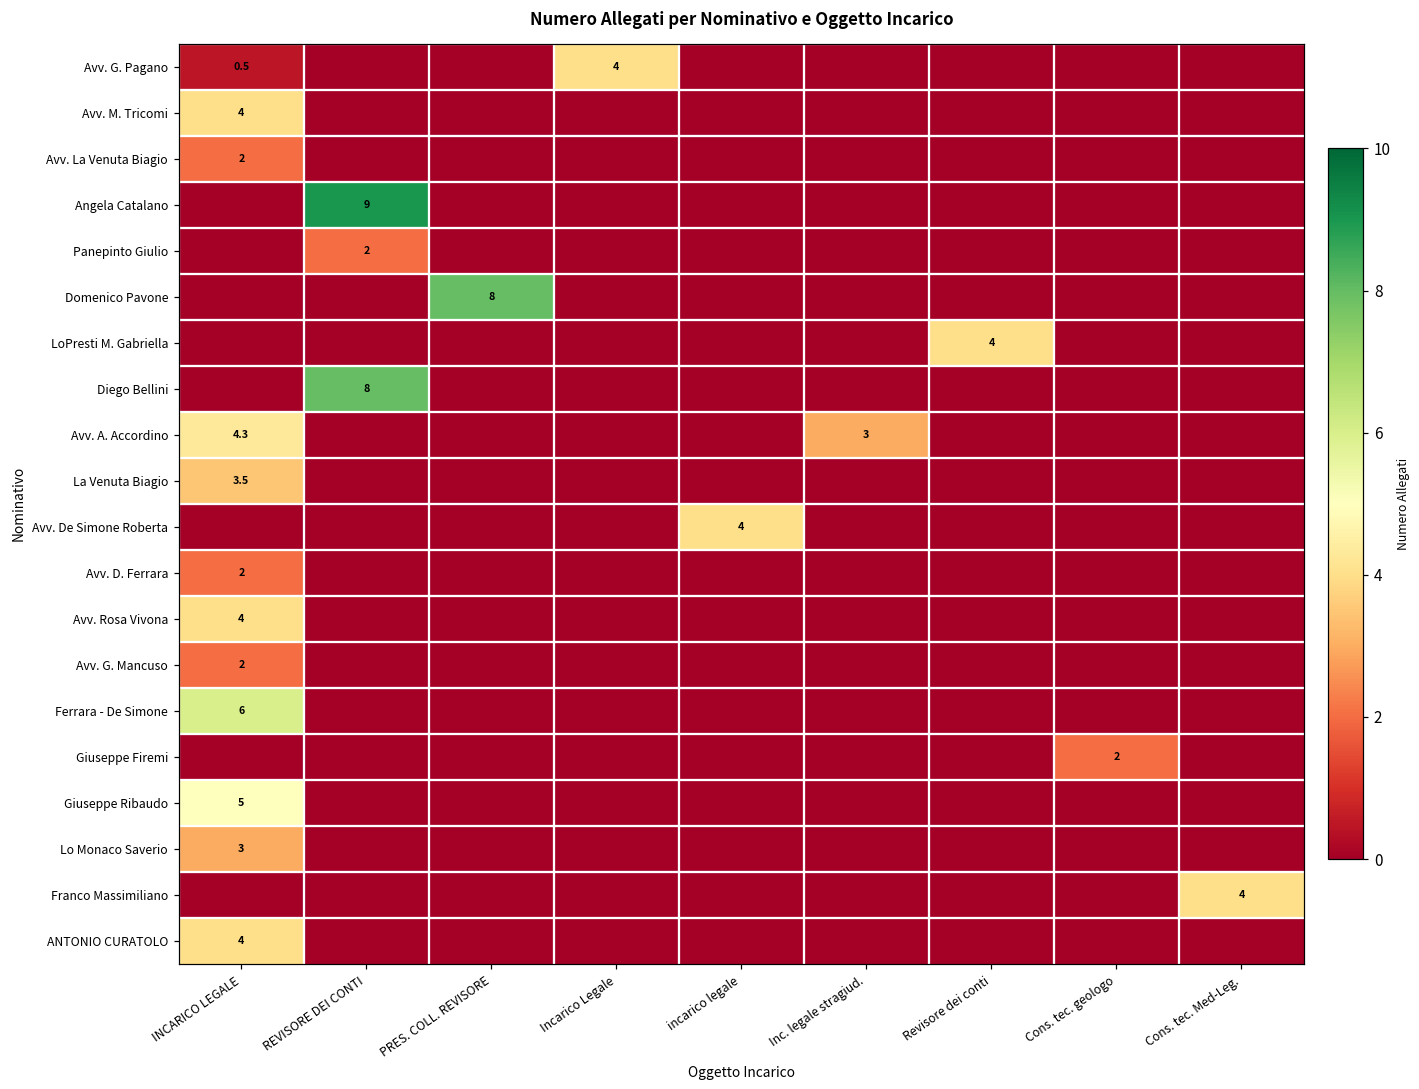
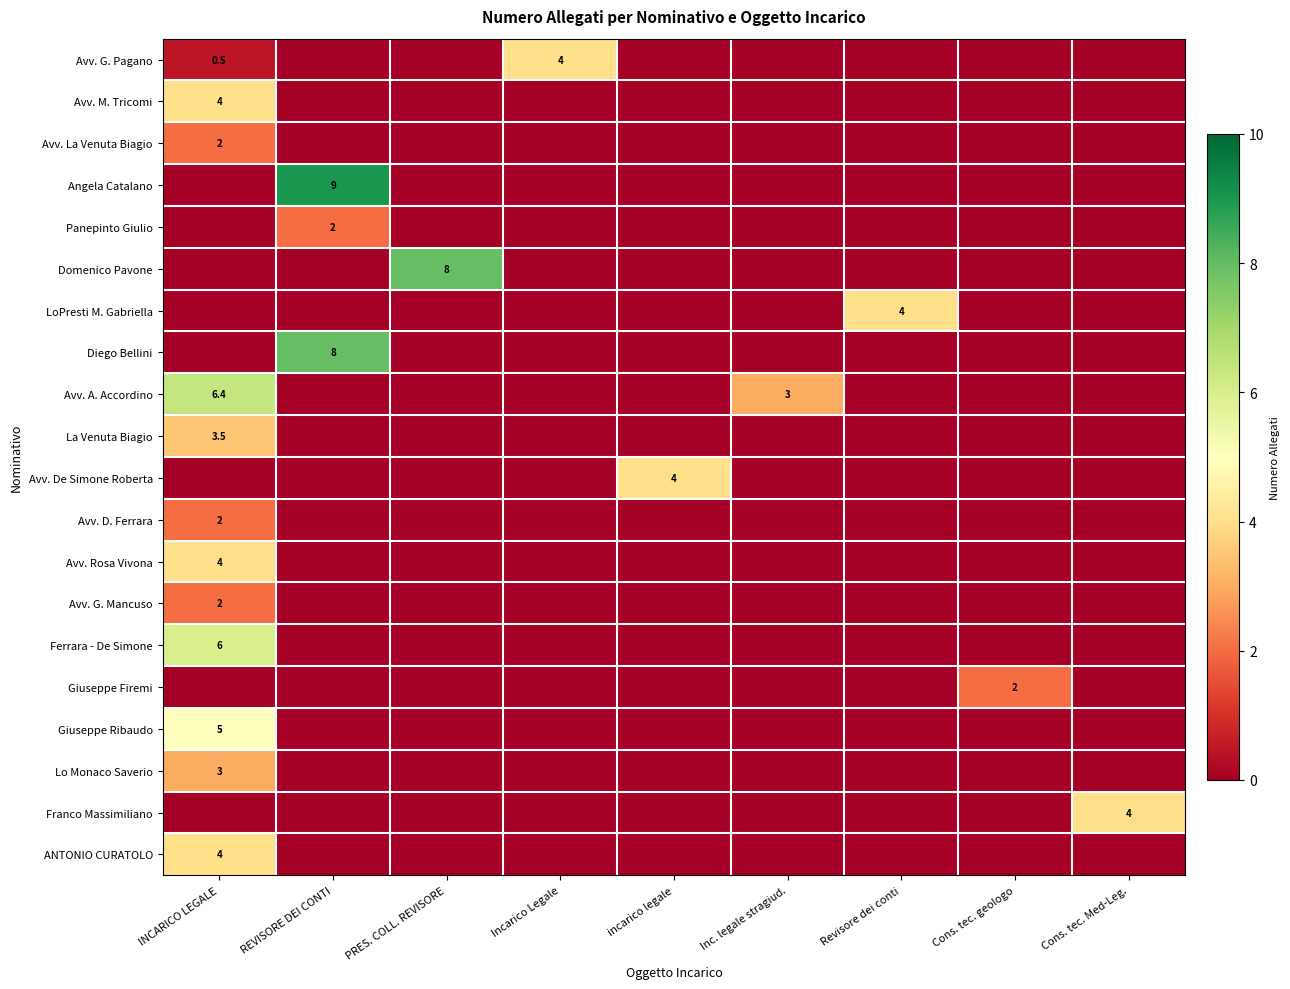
  {
    "Avv. G. Pagano": {
      "INCARICO LEGALE": 0.5,
      "Incarico Legale": 4
    },
    "Avv. M. Tricomi": {
      "INCARICO LEGALE": 4
    },
    "Avv. La Venuta Biagio": {
      "INCARICO LEGALE": 2
    },
    "Angela Catalano": {
      "REVISORE DEI CONTI": 9
    },
    "Panepinto Giulio": {
      "REVISORE DEI CONTI": 2
    },
    "Domenico Pavone": {
      "PRES. COLL. REVISORE": 8
    },
    "LoPresti M. Gabriella": {
      "Revisore dei conti": 4
    },
    "Diego Bellini": {
      "REVISORE DEI CONTI": 8
    },
    "Avv. A. Accordino": {
-     "INCARICO LEGALE": 4.3,
+     "INCARICO LEGALE": 6.4,
      "Inc. legale stragiud.": 3
    },
    "La Venuta Biagio": {
      "INCARICO LEGALE": 3.5
    },
    "Avv. De Simone Roberta": {
      "incarico legale": 4
    },
    "Avv. D. Ferrara": {
      "INCARICO LEGALE": 2
    },
    "Avv. Rosa Vivona": {
      "INCARICO LEGALE": 4
    },
    "Avv. G. Mancuso": {
      "INCARICO LEGALE": 2
    },
    "Ferrara - De Simone": {
      "INCARICO LEGALE": 6
    },
    "Giuseppe Firemi": {
      "Cons. tec. geologo": 2
    },
    "Giuseppe Ribaudo": {
      "INCARICO LEGALE": 5
    },
    "Lo Monaco Saverio": {
      "INCARICO LEGALE": 3
    },
    "Franco Massimiliano": {
      "Cons. tec. Med-Leg.": 4
    },
    "ANTONIO CURATOLO": {
      "INCARICO LEGALE": 4
    }
  }
